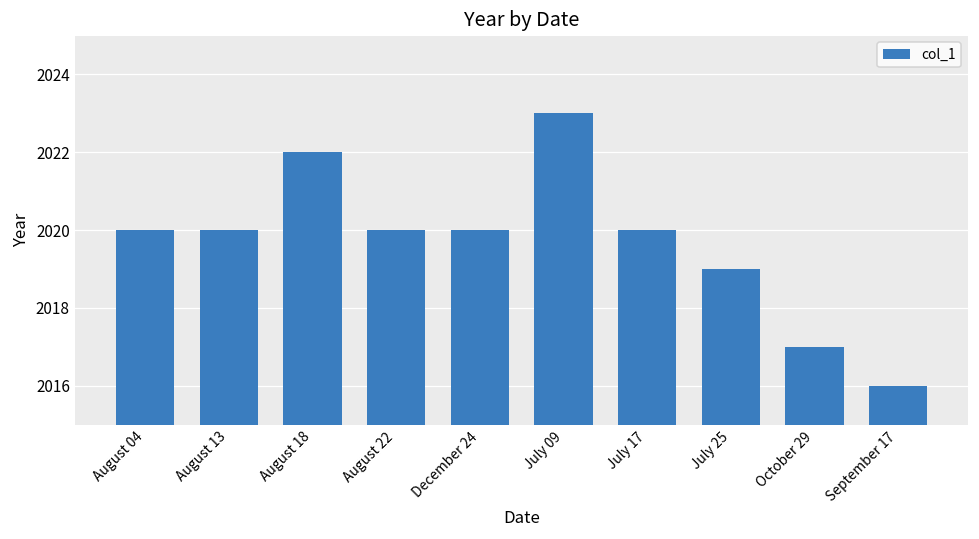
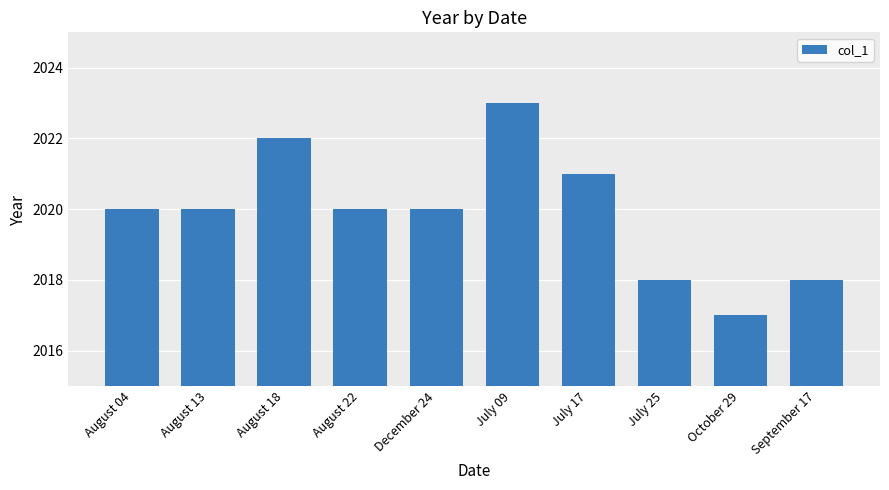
  {
    "August 04": 2020,
    "August 13": 2020,
    "August 18": 2022,
    "August 22": 2020,
    "December 24": 2020,
    "July 09": 2023,
-   "July 17": 2020,
-   "July 25": 2019,
+   "July 17": 2021,
+   "July 25": 2018,
    "October 29": 2017,
-   "September 17": 2016
+   "September 17": 2018
  }
